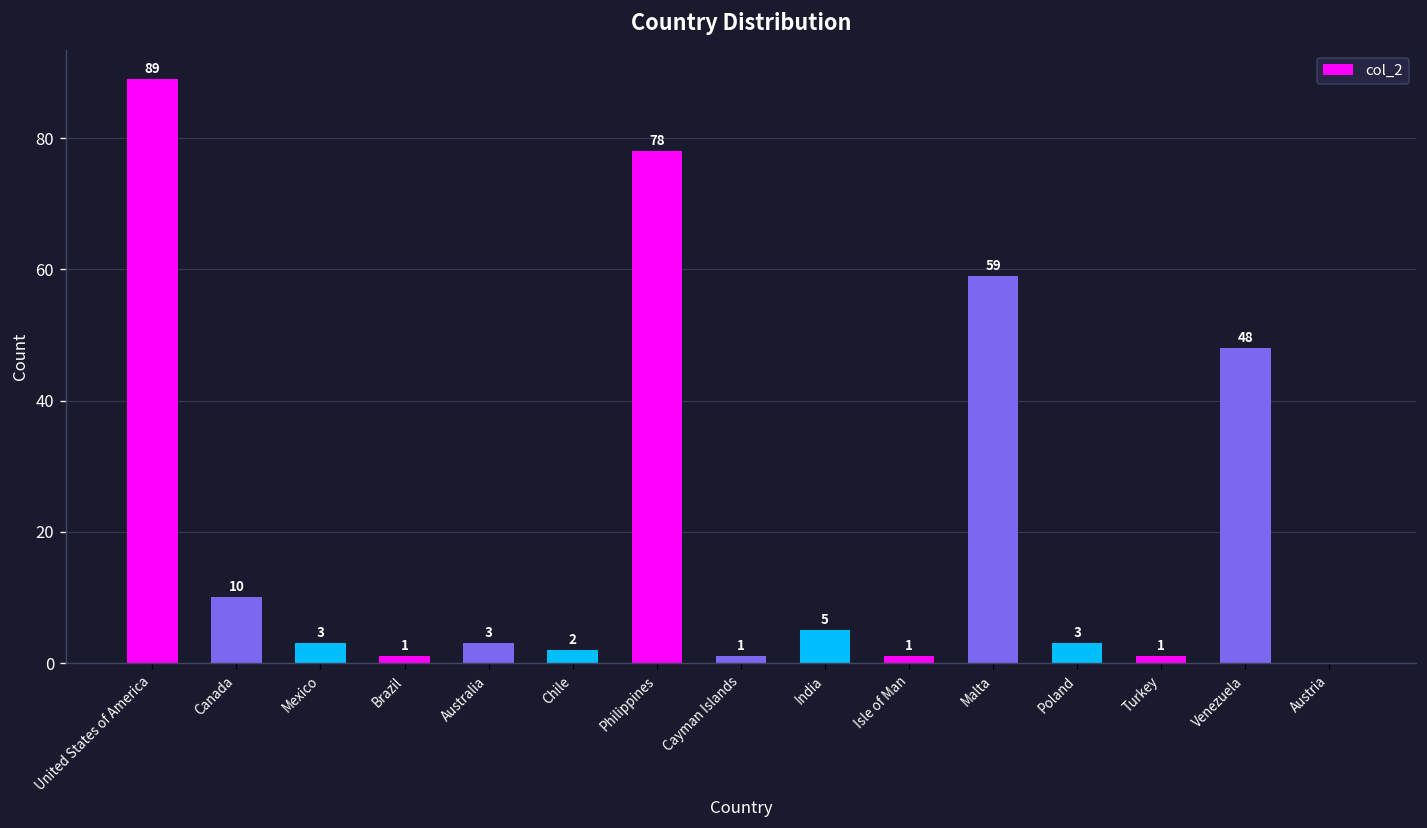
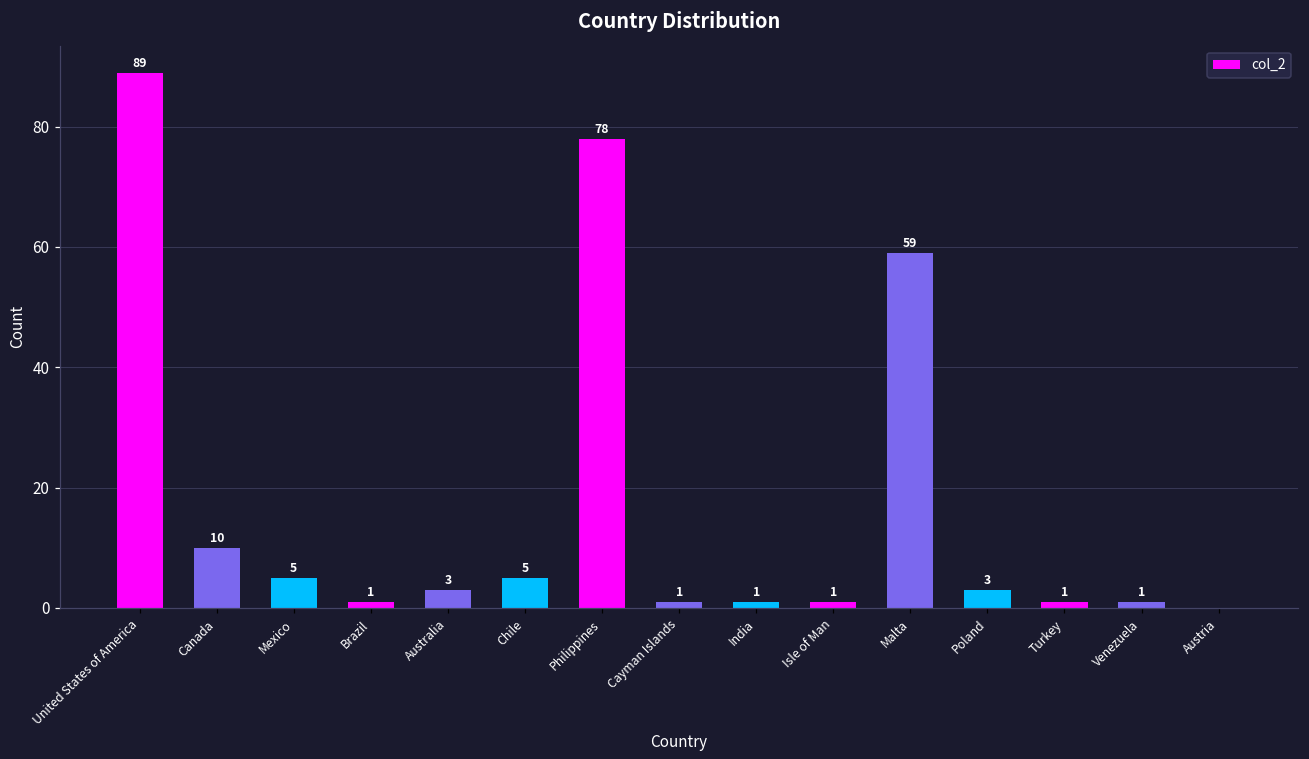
  {
    "United States of America": 89,
    "Canada": 10,
-   "Mexico": 3,
+   "Mexico": 5,
    "Brazil": 1,
    "Australia": 3,
-   "Chile": 2,
+   "Chile": 5,
    "Philippines": 78,
    "Cayman Islands": 1,
-   "India": 5,
+   "India": 1,
    "Isle of Man": 1,
    "Malta": 59,
    "Poland": 3,
    "Turkey": 1,
-   "Venezuela": 48
+   "Venezuela": 1
  }
